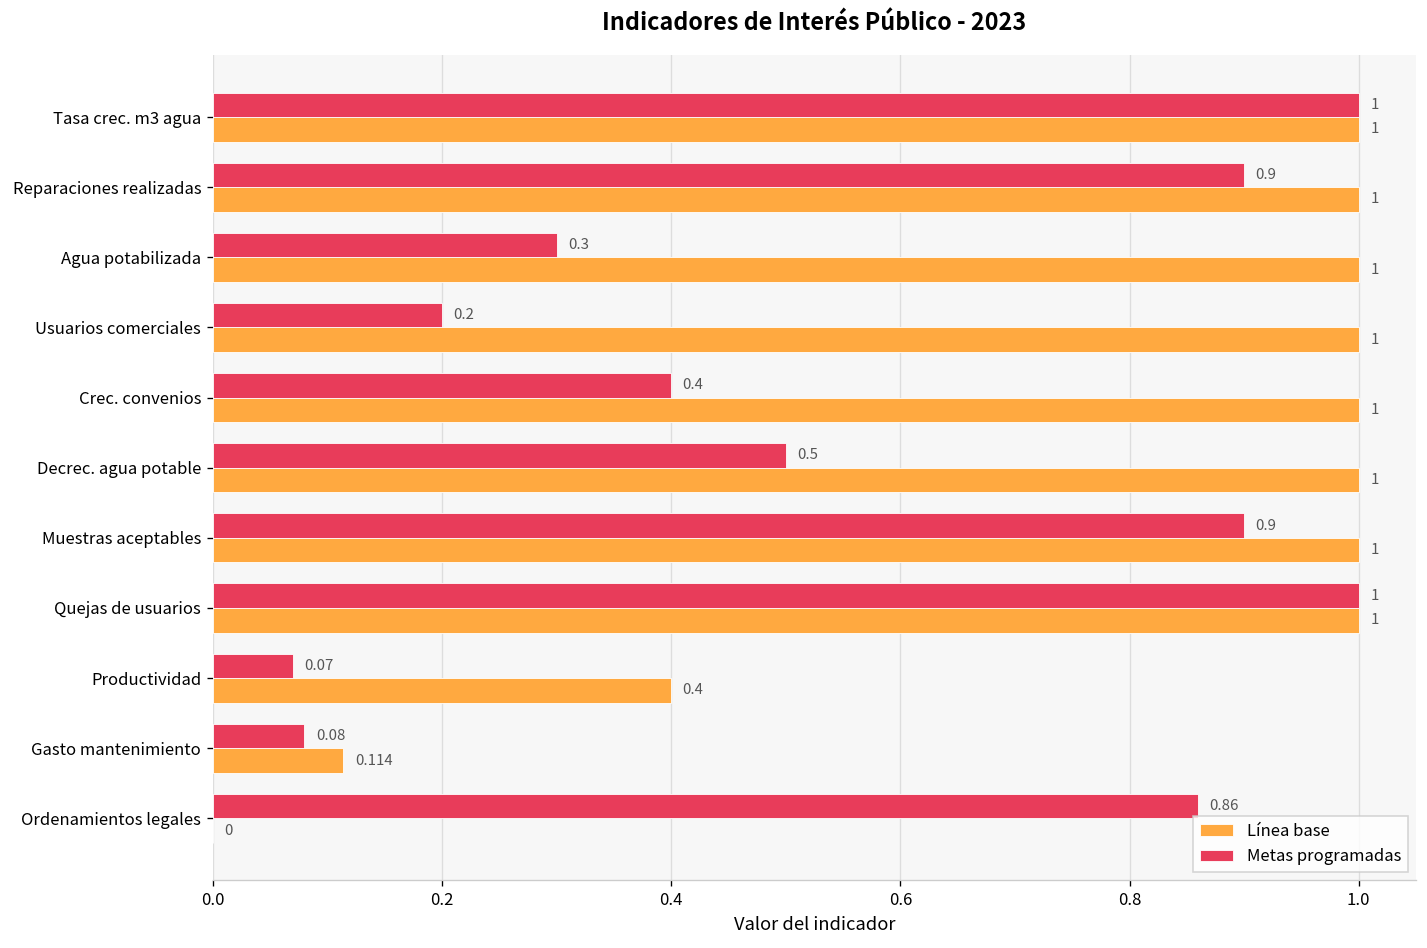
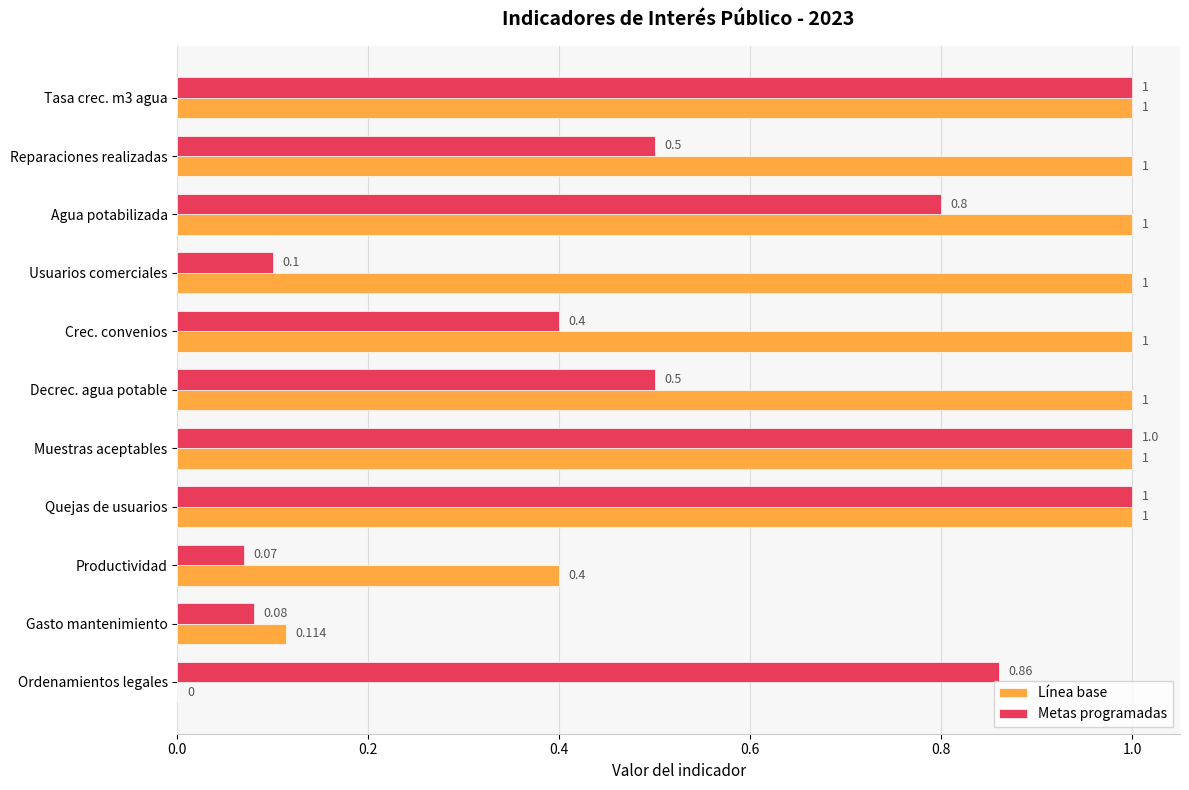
  {
    "Línea base": {
      "Tasa crec. m3 agua": 1,
      "Reparaciones realizadas": 1,
      "Agua potabilizada": 1,
      "Usuarios comerciales": 1,
      "Crec. convenios": 1,
      "Decrec. agua potable": 1,
      "Muestras aceptables": 1,
      "Quejas de usuarios": 1,
      "Productividad": 0.4,
      "Gasto mantenimiento": 0.114,
      "Ordenamientos legales": 0
    },
    "Metas programadas": {
      "Tasa crec. m3 agua": 1,
-     "Reparaciones realizadas": 0.9,
-     "Agua potabilizada": 0.3,
-     "Usuarios comerciales": 0.2,
+     "Reparaciones realizadas": 0.5,
+     "Agua potabilizada": 0.8,
+     "Usuarios comerciales": 0.1,
      "Crec. convenios": 0.4,
      "Decrec. agua potable": 0.5,
-     "Muestras aceptables": 0.9,
+     "Muestras aceptables": 1.0,
      "Quejas de usuarios": 1,
      "Productividad": 0.07,
      "Gasto mantenimiento": 0.08,
      "Ordenamientos legales": 0.86
    }
  }
